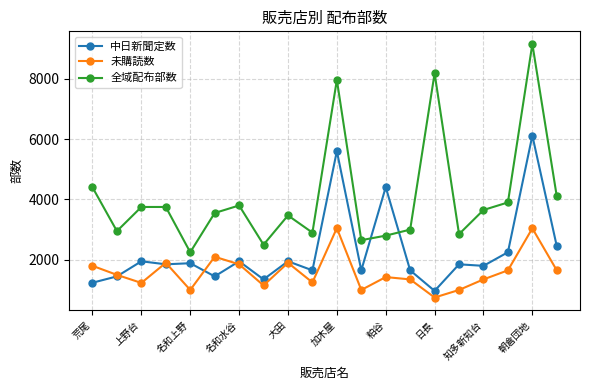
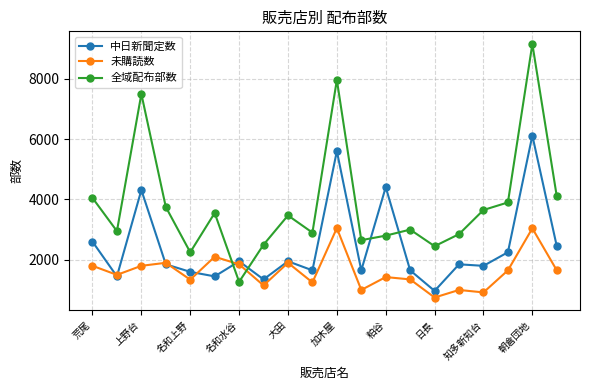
  {
    "中日新聞定数": {
-     "荒尾": 1200,
-     "上野台": 2000,
-     "名和上野": 1900,
+     "荒尾": 2600,
+     "上野台": 4300,
+     "名和上野": 1600,
      "名和水谷": 2000,
      "加木屋": 5600,
      "粕谷": 4400,
      "日長": 1000,
      "知多新知台": 1800,
      "朝倉団地": 6100
    },
    "未購読数": {
      "荒尾": 1800,
-     "上野台": 1200,
-     "名和上野": 1000,
+     "上野台": 1800,
+     "名和上野": 1300,
      "名和水谷": 1900,
      "加木屋": 3100,
      "粕谷": 1400,
      "日長": 800,
-     "知多新知台": 1400,
+     "知多新知台": 900,
      "朝倉団地": 3000
    },
    "全域配布部数": {
-     "荒尾": 4400,
-     "上野台": 3800,
+     "荒尾": 4100,
+     "上野台": 7500,
      "名和上野": 2200,
-     "名和水谷": 3800,
+     "名和水谷": 1300,
      "大田": 3500,
      "加木屋": 8000,
      "粕谷": 2800,
-     "日長": 8200,
+     "日長": 2500,
      "知多新知台": 3700,
      "朝倉団地": 9200
    }
  }
